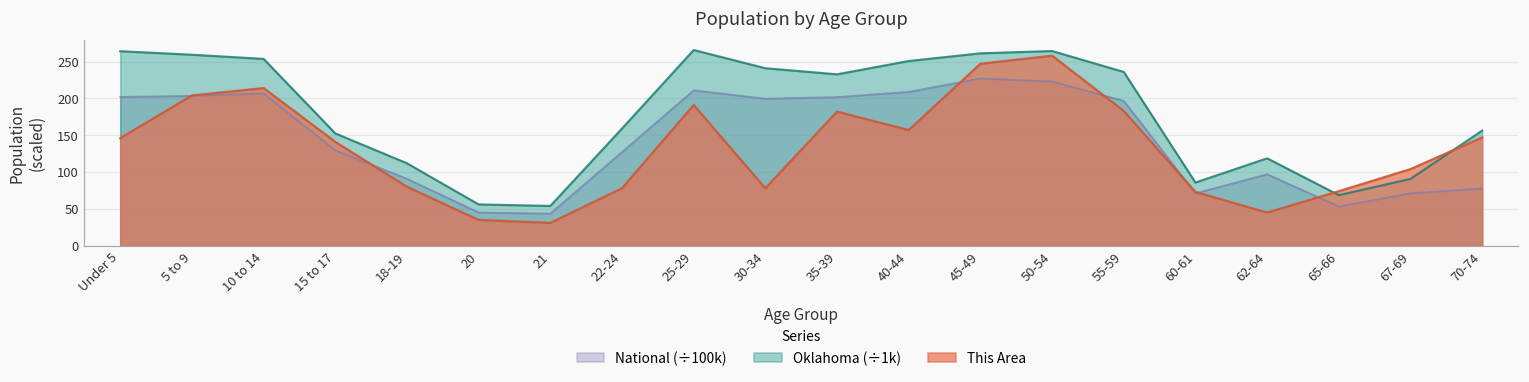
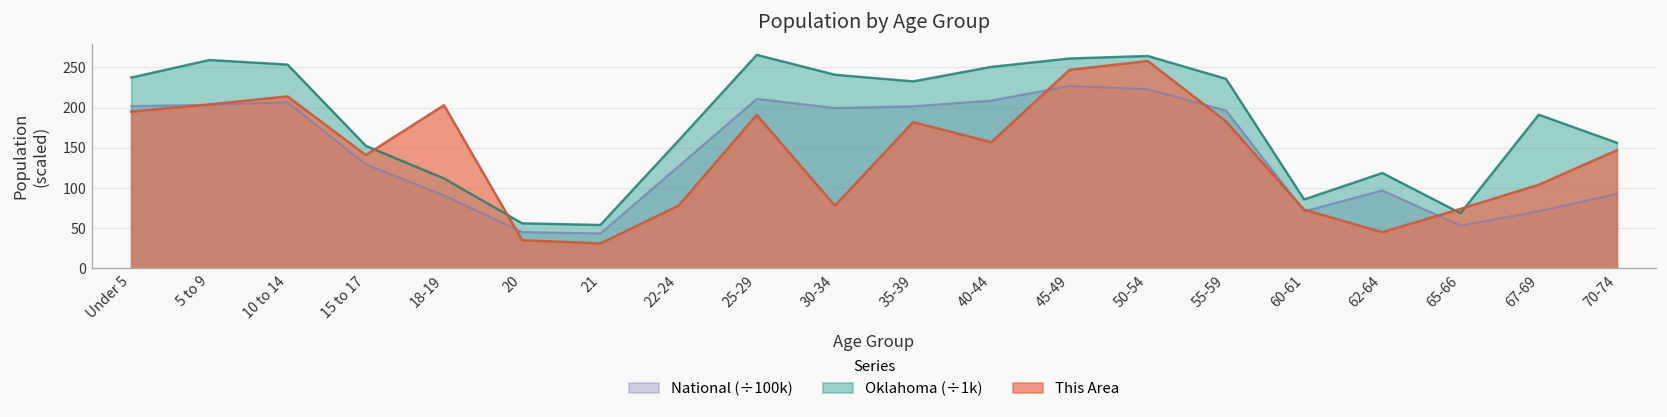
  {
    "National (÷100k)": {
      "Under 5": 200,
      "10 to 14": 210,
      "15 to 17": 130,
      "18-19": 90,
      "20": 50,
      "21": 40,
      "22-24": 130,
      "25-29": 210,
      "30-34": 200,
      "35-39": 200,
      "40-44": 210,
      "45-49": 230,
      "50-54": 220,
      "55-59": 200,
      "62-64": 100,
      "65-66": 50,
      "67-69": 70,
-     "70-74": 80
+     "70-74": 90
    },
    "Oklahoma (÷1k)": {
-     "Under 5": 260,
+     "Under 5": 240,
      "5 to 9": 260,
      "10 to 14": 250,
      "15 to 17": 150,
      "18-19": 110,
      "20": 60,
      "21": 50,
      "22-24": 160,
      "25-29": 270,
      "30-34": 240,
      "35-39": 230,
      "40-44": 250,
      "45-49": 260,
      "50-54": 260,
      "55-59": 240,
      "60-61": 90,
      "62-64": 120,
      "65-66": 70,
-     "67-69": 90,
+     "67-69": 190,
      "70-74": 160
    },
    "This Area": {
-     "Under 5": 150,
+     "Under 5": 200,
      "10 to 14": 210,
      "15 to 17": 140,
-     "18-19": 80,
+     "18-19": 200,
      "20": 40,
      "21": 30,
      "22-24": 80,
      "25-29": 190,
      "30-34": 80,
      "35-39": 180,
      "40-44": 160,
      "45-49": 250,
      "50-54": 260,
      "55-59": 180,
      "62-64": 50,
      "65-66": 70,
      "67-69": 100,
      "70-74": 150
    }
  }
